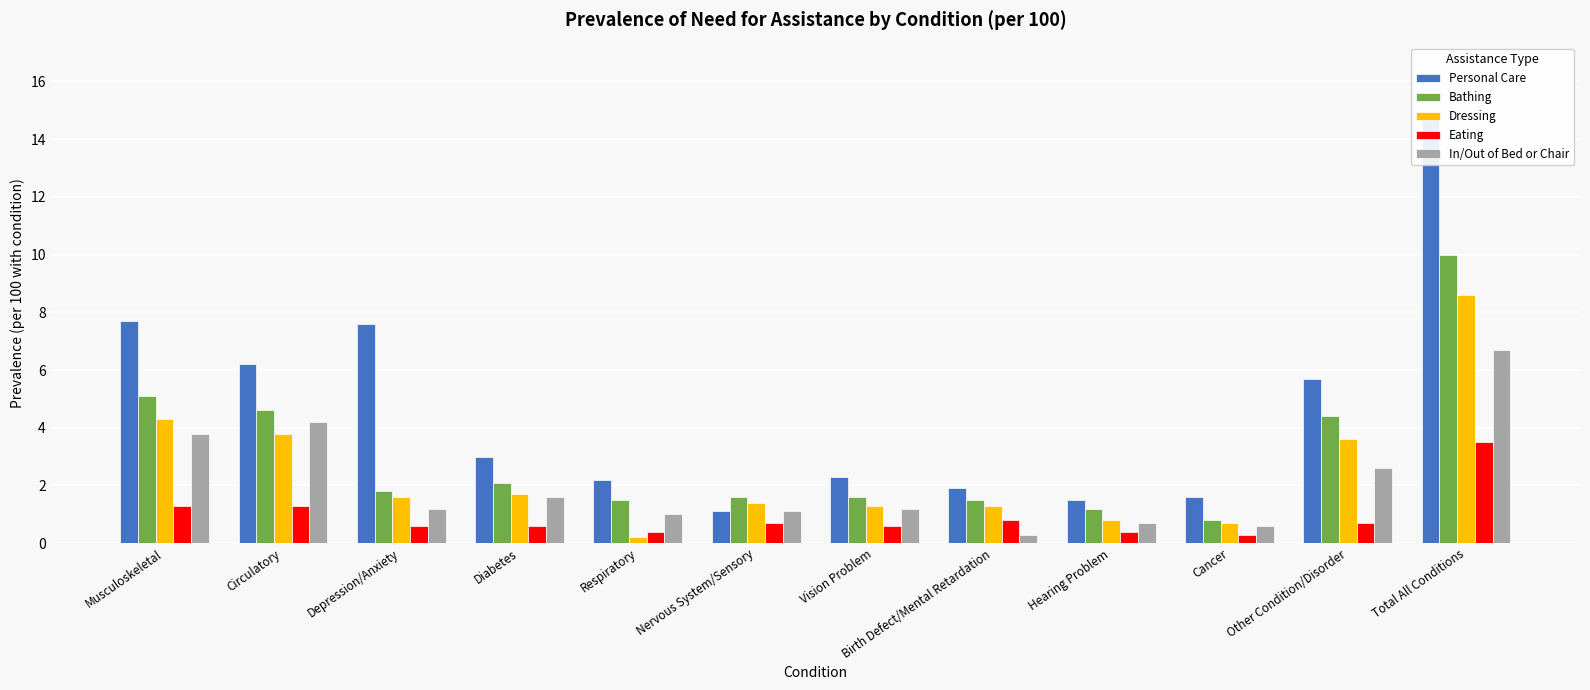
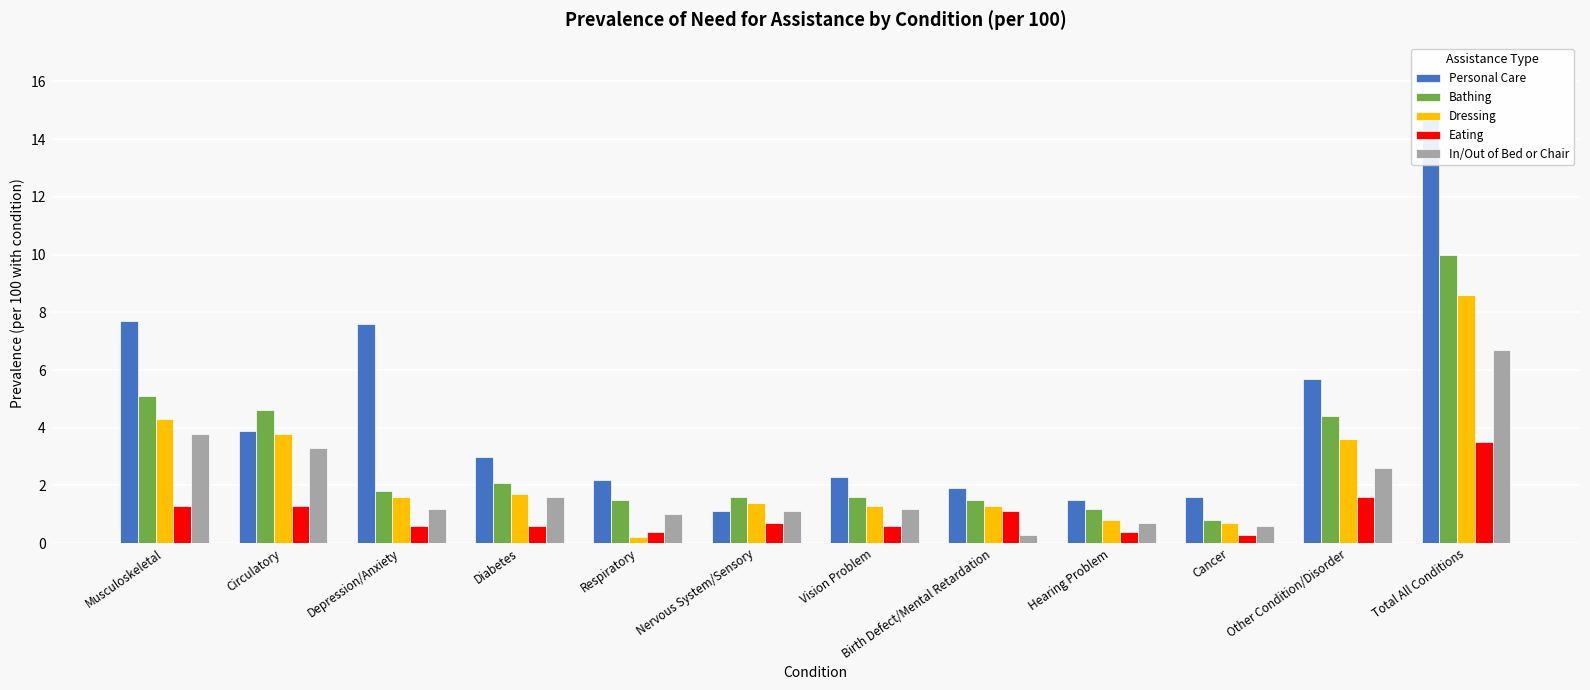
  {
    "Personal Care": {
      "Musculoskeletal": 7.7,
-     "Circulatory": 6.2,
+     "Circulatory": 3.9,
      "Depression/Anxiety": 7.6,
      "Diabetes": 3.0,
      "Respiratory": 2.2,
      "Nervous System/Sensory": 1.1,
      "Vision Problem": 2.3,
      "Birth Defect/Mental Retardation": 1.9,
      "Hearing Problem": 1.5,
      "Cancer": 1.6,
      "Other Condition/Disorder": 5.7
    },
    "Bathing": {
      "Musculoskeletal": 5.1,
      "Circulatory": 4.6,
      "Depression/Anxiety": 1.8,
      "Diabetes": 2.1,
      "Respiratory": 1.5,
      "Nervous System/Sensory": 1.6,
      "Vision Problem": 1.6,
      "Birth Defect/Mental Retardation": 1.5,
      "Hearing Problem": 1.2,
      "Cancer": 0.8,
      "Other Condition/Disorder": 4.4,
      "Total All Conditions": 10.0
    },
    "Dressing": {
      "Musculoskeletal": 4.3,
      "Circulatory": 3.8,
      "Depression/Anxiety": 1.6,
      "Diabetes": 1.7,
      "Respiratory": 0.2,
      "Nervous System/Sensory": 1.4,
      "Vision Problem": 1.3,
      "Birth Defect/Mental Retardation": 1.3,
      "Hearing Problem": 0.8,
      "Cancer": 0.7,
      "Other Condition/Disorder": 3.6,
      "Total All Conditions": 8.6
    },
    "Eating": {
      "Musculoskeletal": 1.3,
      "Circulatory": 1.3,
      "Depression/Anxiety": 0.6,
      "Diabetes": 0.6,
      "Respiratory": 0.4,
      "Nervous System/Sensory": 0.7,
      "Vision Problem": 0.6,
-     "Birth Defect/Mental Retardation": 0.8,
+     "Birth Defect/Mental Retardation": 1.1,
      "Hearing Problem": 0.4,
      "Cancer": 0.3,
-     "Other Condition/Disorder": 0.7,
+     "Other Condition/Disorder": 1.6,
      "Total All Conditions": 3.5
    },
    "In/Out of Bed or Chair": {
      "Musculoskeletal": 3.8,
-     "Circulatory": 4.2,
+     "Circulatory": 3.3,
      "Depression/Anxiety": 1.2,
      "Diabetes": 1.6,
      "Respiratory": 1.0,
      "Nervous System/Sensory": 1.1,
      "Vision Problem": 1.2,
      "Birth Defect/Mental Retardation": 0.3,
      "Hearing Problem": 0.7,
      "Cancer": 0.6,
      "Other Condition/Disorder": 2.6,
      "Total All Conditions": 6.7
    }
  }
